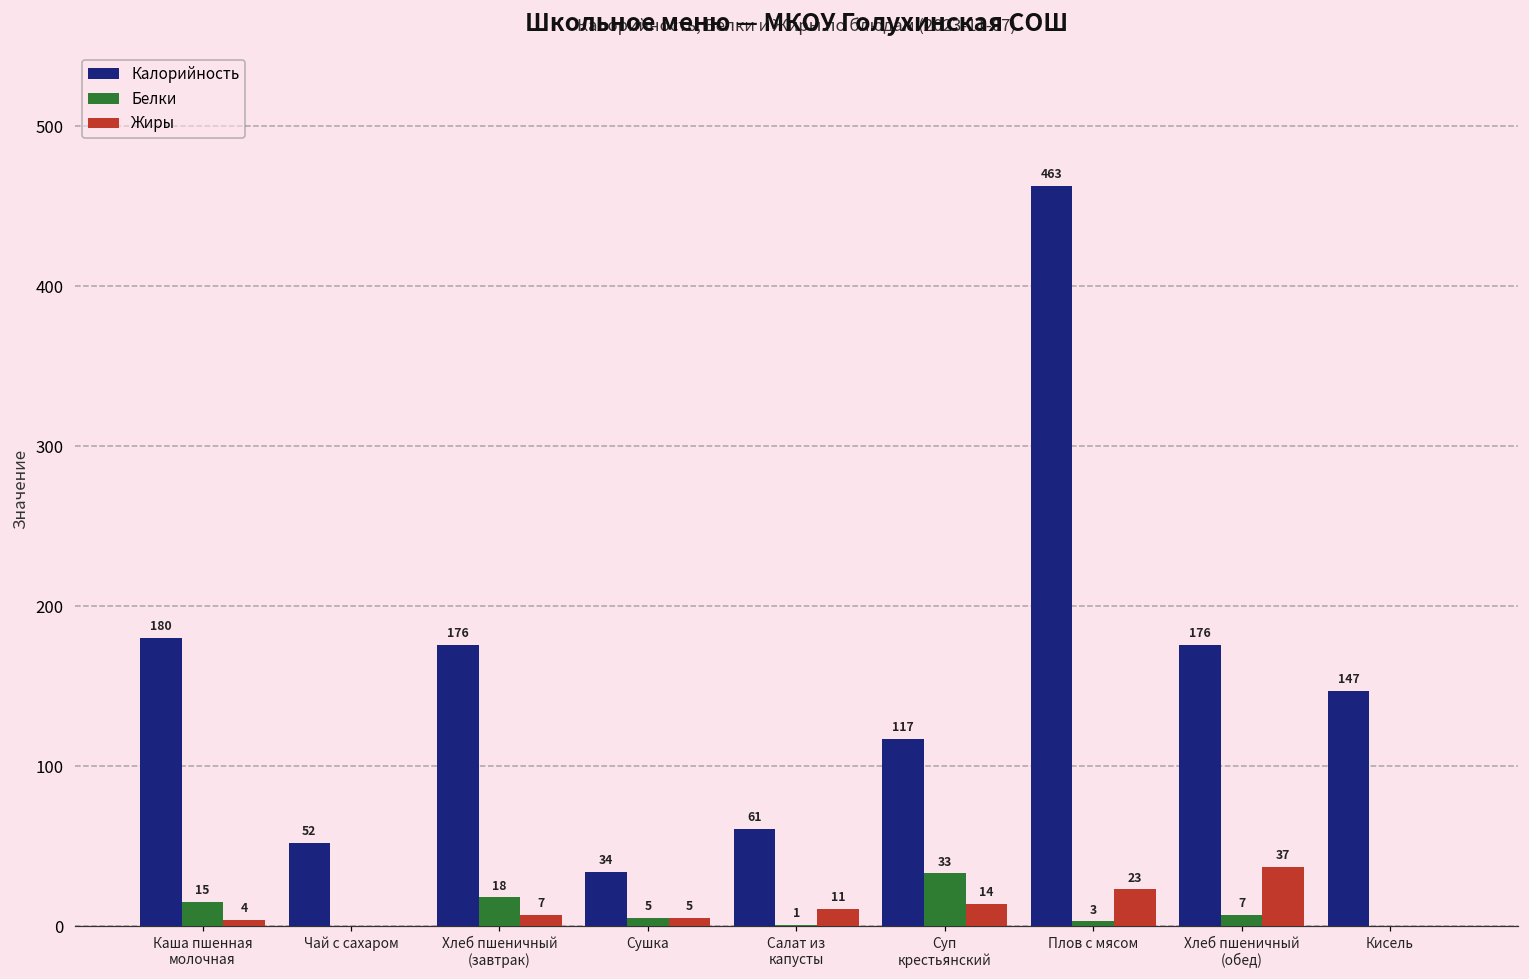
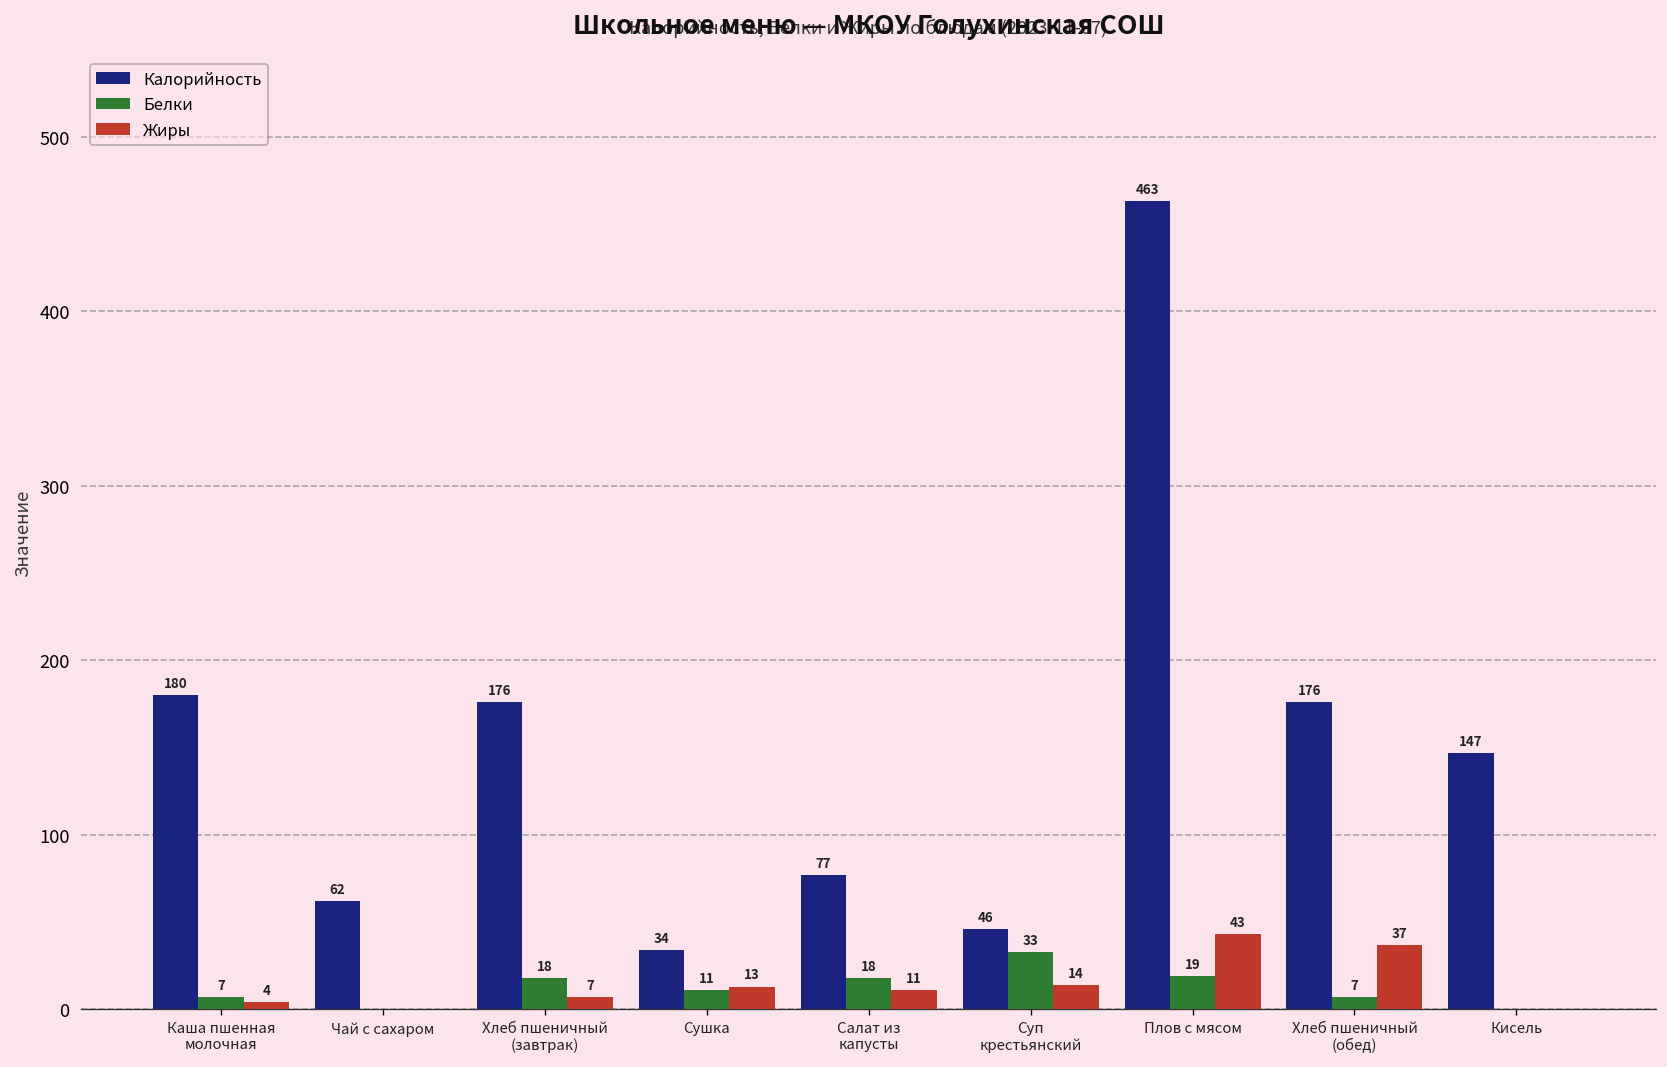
  {
    "Калорийность": {
      "Каша пшенная молочная": 180,
-     "Чай с сахаром": 52,
+     "Чай с сахаром": 62,
      "Хлеб пшеничный (завтрак)": 176,
      "Сушка": 34,
-     "Салат из капусты": 61,
-     "Суп крестьянский": 117,
+     "Салат из капусты": 77,
+     "Суп крестьянский": 46,
      "Плов с мясом": 463,
      "Хлеб пшеничный (обед)": 176,
      "Кисель": 147
    },
    "Белки": {
-     "Каша пшенная молочная": 15,
+     "Каша пшенная молочная": 7,
      "Хлеб пшеничный (завтрак)": 18,
-     "Сушка": 5,
-     "Салат из капусты": 1,
+     "Сушка": 11,
+     "Салат из капусты": 18,
      "Суп крестьянский": 33,
-     "Плов с мясом": 3,
+     "Плов с мясом": 19,
      "Хлеб пшеничный (обед)": 7
    },
    "Жиры": {
      "Каша пшенная молочная": 4,
      "Хлеб пшеничный (завтрак)": 7,
-     "Сушка": 5,
+     "Сушка": 13,
      "Салат из капусты": 11,
      "Суп крестьянский": 14,
-     "Плов с мясом": 23,
+     "Плов с мясом": 43,
      "Хлеб пшеничный (обед)": 37
    }
  }
